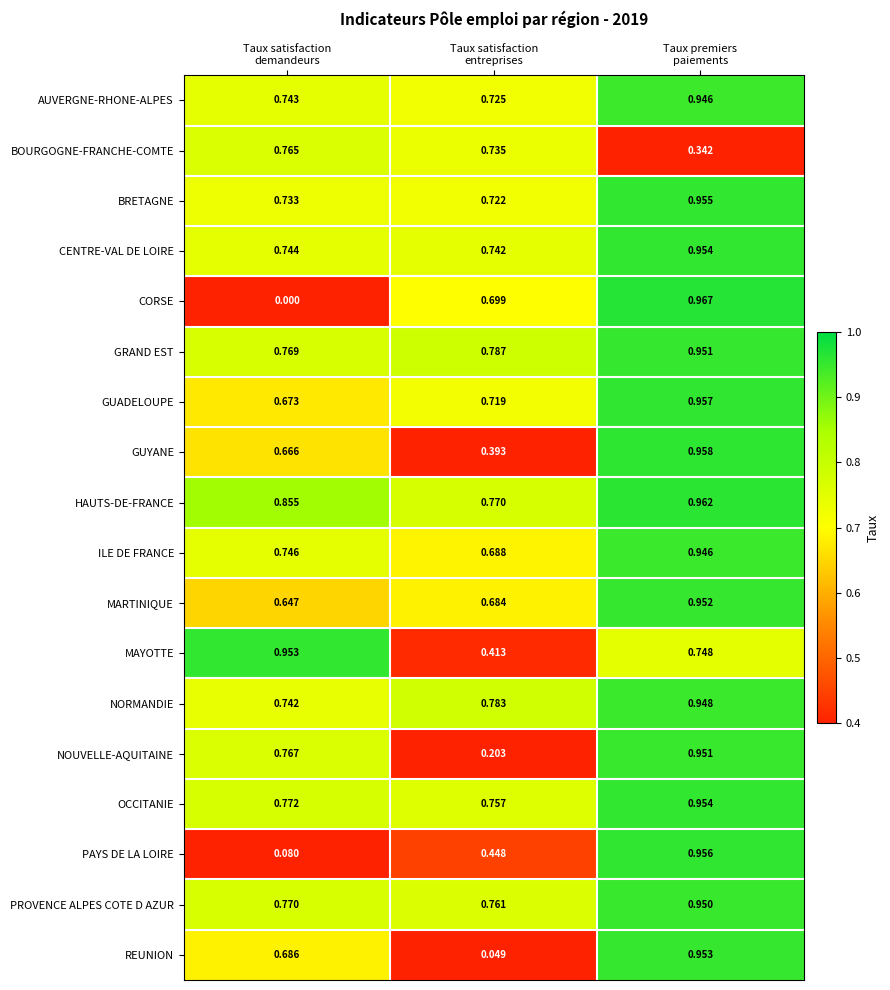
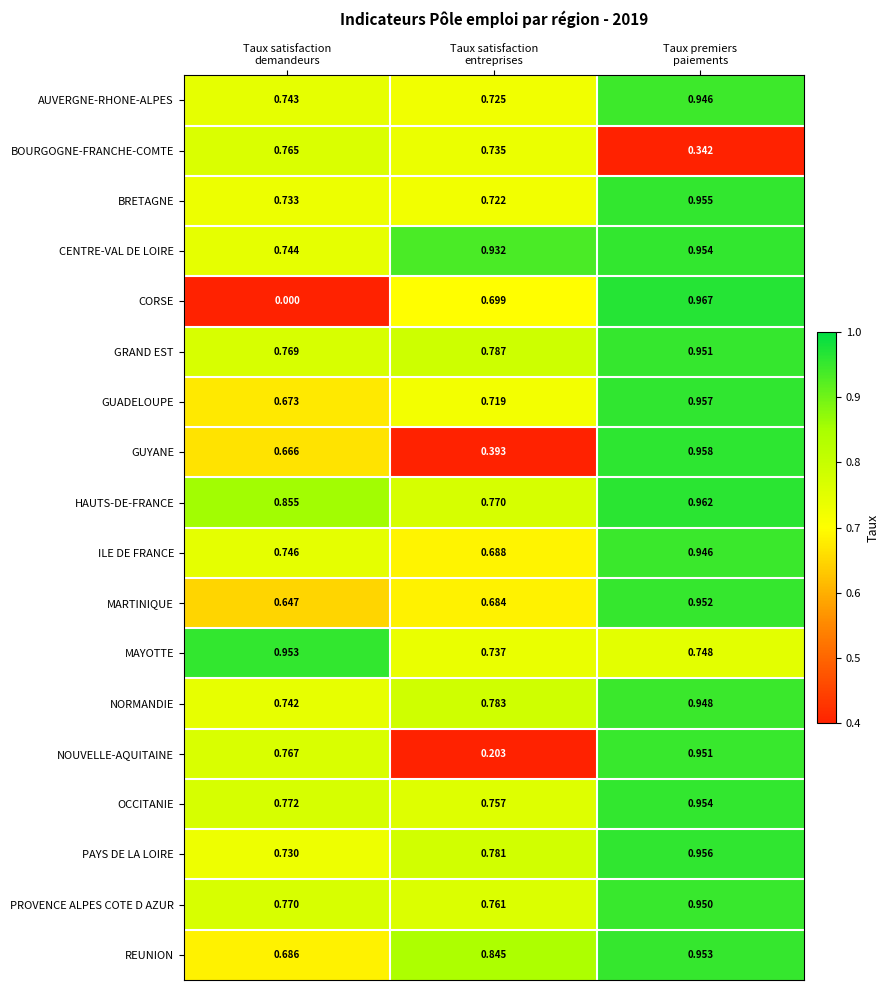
  {
    "AUVERGNE-RHONE-ALPES": {
      "Taux satisfaction demandeurs": 0.743,
      "Taux satisfaction entreprises": 0.725,
      "Taux premiers paiements": 0.946
    },
    "BOURGOGNE-FRANCHE-COMTE": {
      "Taux satisfaction demandeurs": 0.765,
      "Taux satisfaction entreprises": 0.735,
      "Taux premiers paiements": 0.342
    },
    "BRETAGNE": {
      "Taux satisfaction demandeurs": 0.733,
      "Taux satisfaction entreprises": 0.722,
      "Taux premiers paiements": 0.955
    },
    "CENTRE-VAL DE LOIRE": {
      "Taux satisfaction demandeurs": 0.744,
-     "Taux satisfaction entreprises": 0.742,
+     "Taux satisfaction entreprises": 0.932,
      "Taux premiers paiements": 0.954
    },
    "CORSE": {
      "Taux satisfaction demandeurs": 0.000,
      "Taux satisfaction entreprises": 0.699,
      "Taux premiers paiements": 0.967
    },
    "GRAND EST": {
      "Taux satisfaction demandeurs": 0.769,
      "Taux satisfaction entreprises": 0.787,
      "Taux premiers paiements": 0.951
    },
    "GUADELOUPE": {
      "Taux satisfaction demandeurs": 0.673,
      "Taux satisfaction entreprises": 0.719,
      "Taux premiers paiements": 0.957
    },
    "GUYANE": {
      "Taux satisfaction demandeurs": 0.666,
      "Taux satisfaction entreprises": 0.393,
      "Taux premiers paiements": 0.958
    },
    "HAUTS-DE-FRANCE": {
      "Taux satisfaction demandeurs": 0.855,
      "Taux satisfaction entreprises": 0.770,
      "Taux premiers paiements": 0.962
    },
    "ILE DE FRANCE": {
      "Taux satisfaction demandeurs": 0.746,
      "Taux satisfaction entreprises": 0.688,
      "Taux premiers paiements": 0.946
    },
    "MARTINIQUE": {
      "Taux satisfaction demandeurs": 0.647,
      "Taux satisfaction entreprises": 0.684,
      "Taux premiers paiements": 0.952
    },
    "MAYOTTE": {
      "Taux satisfaction demandeurs": 0.953,
-     "Taux satisfaction entreprises": 0.413,
+     "Taux satisfaction entreprises": 0.737,
      "Taux premiers paiements": 0.748
    },
    "NORMANDIE": {
      "Taux satisfaction demandeurs": 0.742,
      "Taux satisfaction entreprises": 0.783,
      "Taux premiers paiements": 0.948
    },
    "NOUVELLE-AQUITAINE": {
      "Taux satisfaction demandeurs": 0.767,
      "Taux satisfaction entreprises": 0.203,
      "Taux premiers paiements": 0.951
    },
    "OCCITANIE": {
      "Taux satisfaction demandeurs": 0.772,
      "Taux satisfaction entreprises": 0.757,
      "Taux premiers paiements": 0.954
    },
    "PAYS DE LA LOIRE": {
-     "Taux satisfaction demandeurs": 0.080,
-     "Taux satisfaction entreprises": 0.448,
+     "Taux satisfaction demandeurs": 0.730,
+     "Taux satisfaction entreprises": 0.781,
      "Taux premiers paiements": 0.956
    },
    "PROVENCE ALPES COTE D AZUR": {
      "Taux satisfaction demandeurs": 0.770,
      "Taux satisfaction entreprises": 0.761,
      "Taux premiers paiements": 0.950
    },
    "REUNION": {
      "Taux satisfaction demandeurs": 0.686,
-     "Taux satisfaction entreprises": 0.049,
+     "Taux satisfaction entreprises": 0.845,
      "Taux premiers paiements": 0.953
    }
  }
